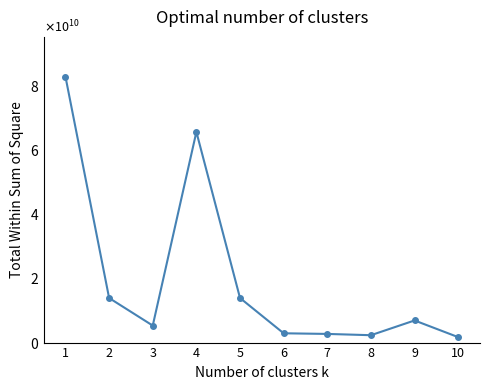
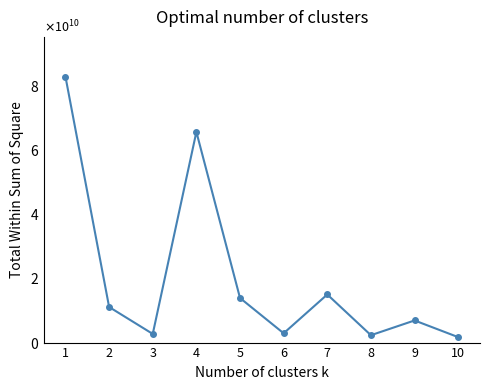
  {
    "1": 83000000000,
-   "2": 14000000000,
-   "3": 5000000000,
+   "2": 11000000000,
+   "3": 3000000000,
    "4": 66000000000,
    "5": 14000000000,
    "6": 3000000000,
-   "7": 3000000000,
+   "7": 15000000000,
    "8": 2000000000,
    "9": 7000000000,
    "10": 2000000000
  }
